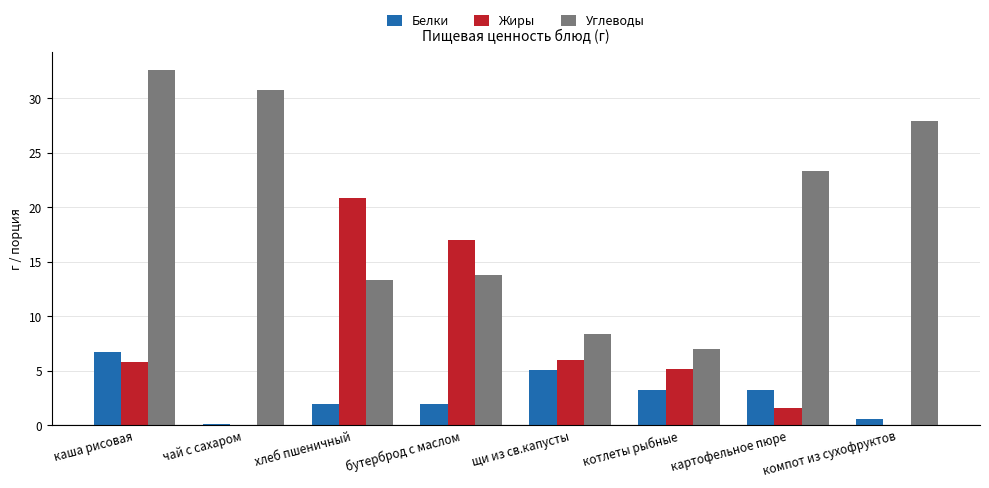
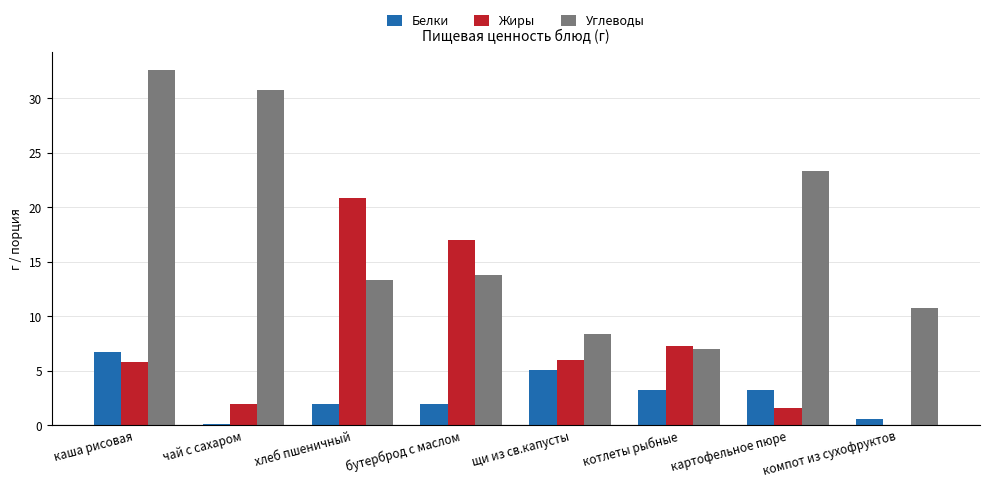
  {
    "Белки": {
      "каша рисовая": 6.7,
      "хлеб пшеничный": 2.0,
      "бутерброд с маслом": 1.9,
      "щи из св.капусты": 5.1,
      "котлеты рыбные": 3.2,
      "картофельное пюре": 3.2,
      "компот из сухофруктов": 0.6
    },
    "Жиры": {
      "каша рисовая": 5.8,
-     "чай с сахаром": 0.0,
+     "чай с сахаром": 1.9,
      "хлеб пшеничный": 20.8,
      "бутерброд с маслом": 17.0,
      "щи из св.капусты": 6.0,
-     "котлеты рыбные": 5.2,
+     "котлеты рыбные": 7.3,
      "картофельное пюре": 1.6,
      "компот из сухофруктов": 0.0
    },
    "Углеводы": {
      "каша рисовая": 32.6,
      "чай с сахаром": 30.7,
      "хлеб пшеничный": 13.3,
      "бутерброд с маслом": 13.8,
      "щи из св.капусты": 8.4,
      "котлеты рыбные": 6.9,
      "картофельное пюре": 23.3,
-     "компот из сухофруктов": 27.9
+     "компот из сухофруктов": 10.7
    }
  }
